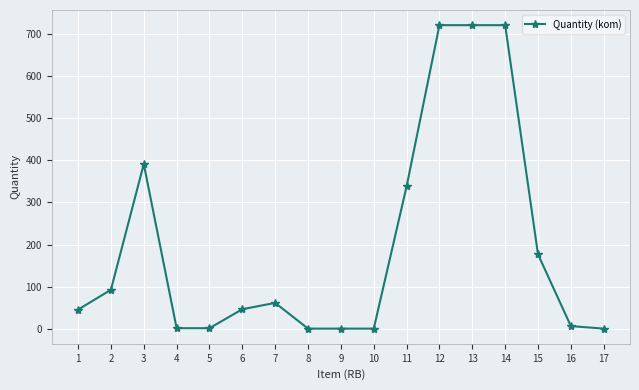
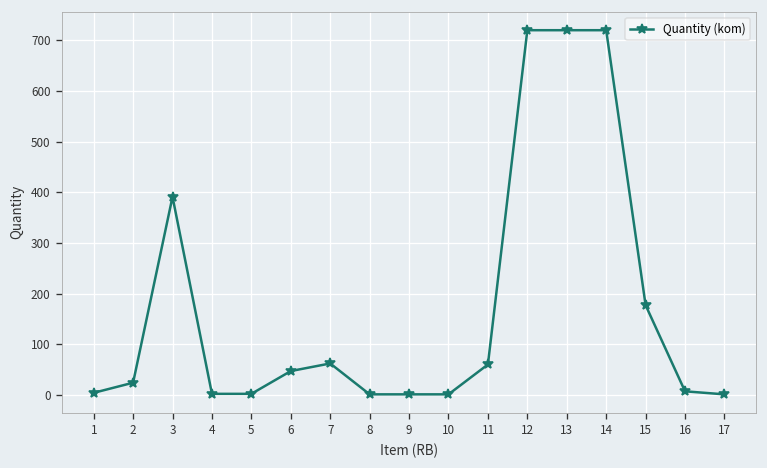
  {
-   "1": 50,
-   "2": 90,
+   "1": 0,
+   "2": 20,
    "3": 390,
    "4": 0,
    "5": 0,
    "6": 50,
    "7": 60,
    "8": 0,
    "9": 0,
    "10": 0,
-   "11": 340,
+   "11": 60,
    "12": 720,
    "13": 720,
    "14": 720,
    "15": 180,
    "16": 10,
    "17": 0
  }
